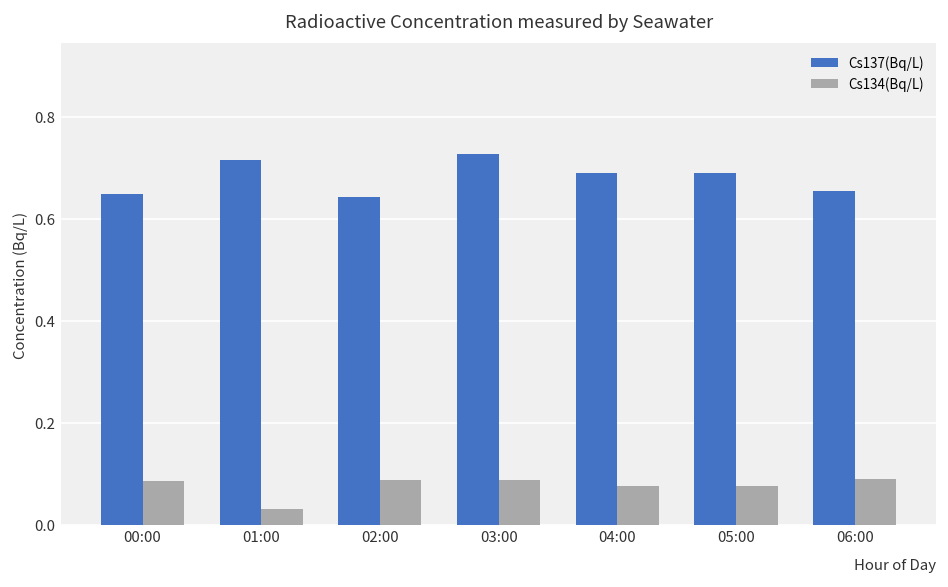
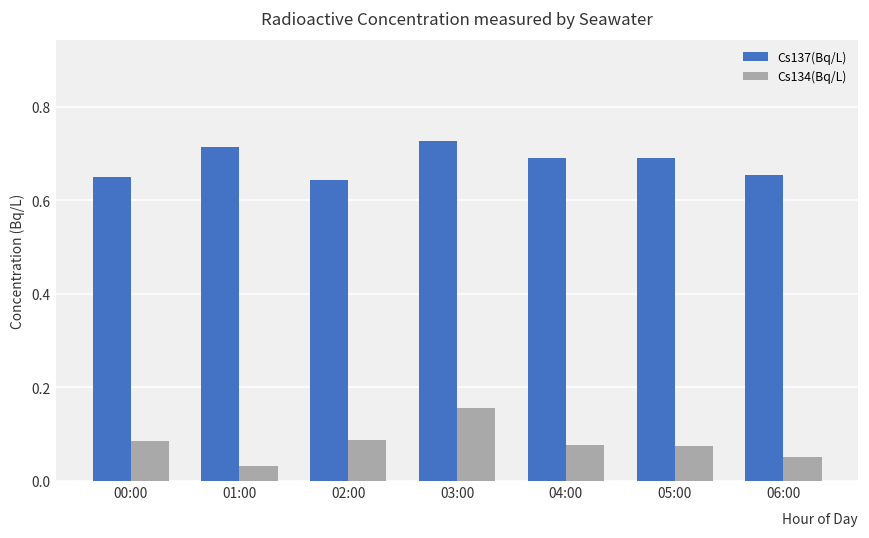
  {
    "Cs137(Bq/L)": {
      "00:00": 0.65,
      "01:00": 0.71,
      "02:00": 0.64,
      "03:00": 0.73,
      "04:00": 0.69,
      "05:00": 0.69,
      "06:00": 0.66
    },
    "Cs134(Bq/L)": {
      "00:00": 0.09,
      "01:00": 0.03,
      "02:00": 0.09,
-     "03:00": 0.09,
+     "03:00": 0.16,
      "04:00": 0.08,
      "05:00": 0.08,
-     "06:00": 0.09
+     "06:00": 0.05
    }
  }
